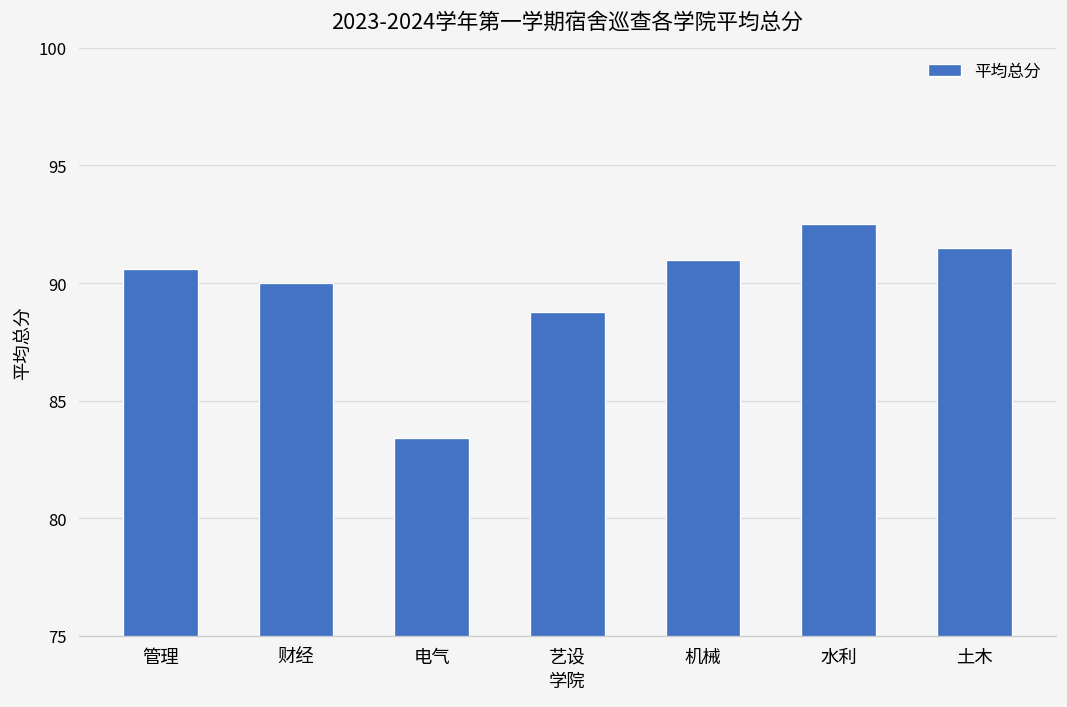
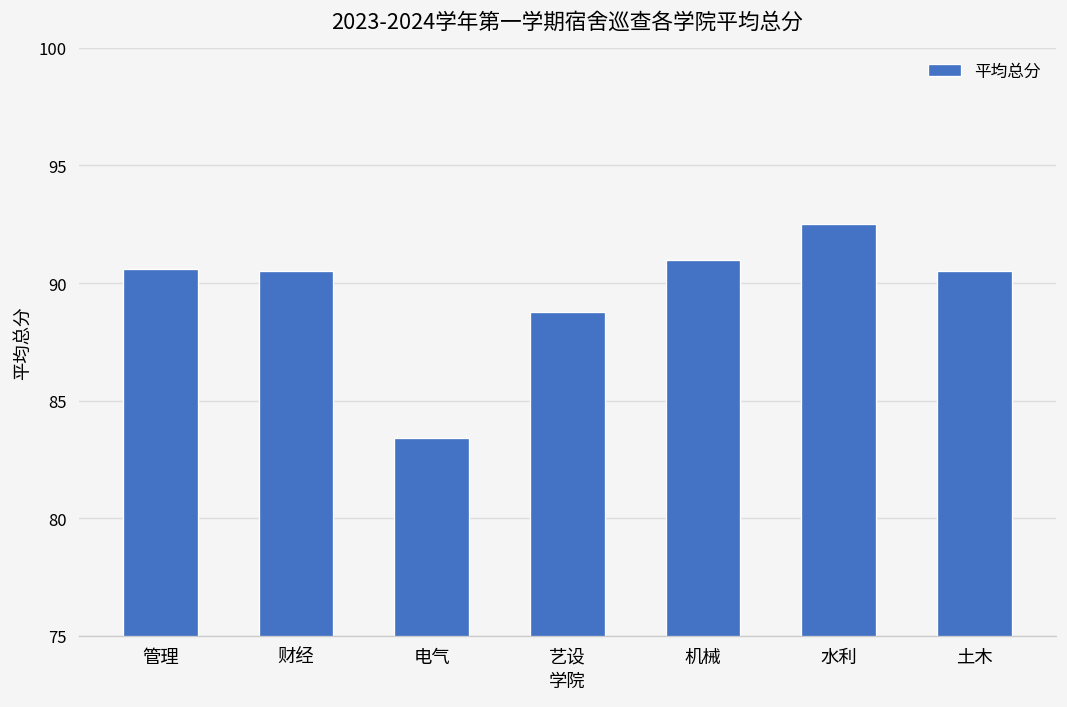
  {
    "管理": 90.6,
-   "财经": 90.0,
+   "财经": 90.5,
    "电气": 83.4,
    "艺设": 88.8,
    "机械": 91.0,
    "水利": 92.5,
-   "土木": 91.5
+   "土木": 90.5
  }
